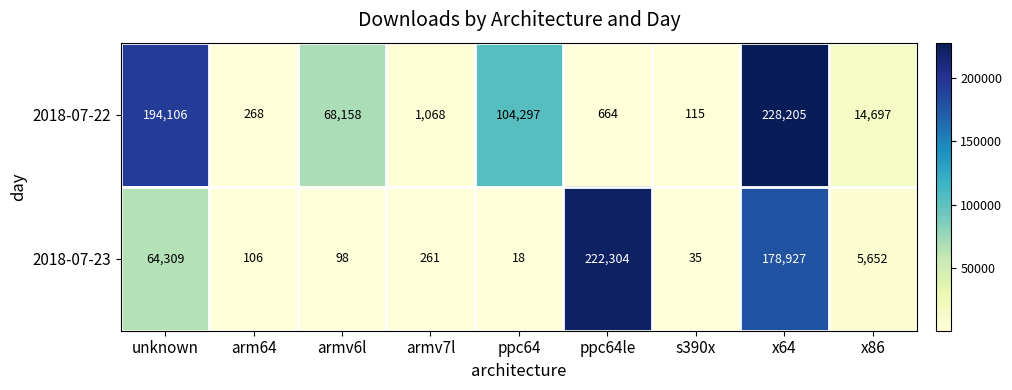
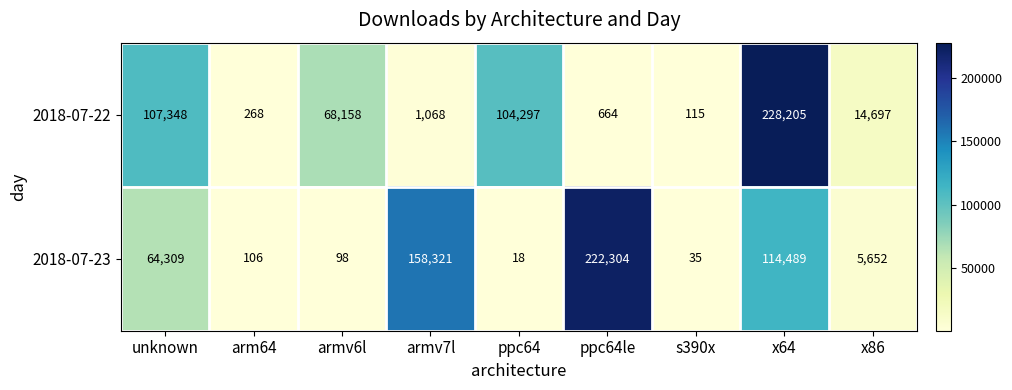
  {
    "2018-07-22": {
-     "unknown": "194,106",
+     "unknown": "107,348",
      "arm64": "268",
      "armv6l": "68,158",
      "armv7l": "1,068",
      "ppc64": "104,297",
      "ppc64le": "664",
      "s390x": "115",
      "x64": "228,205",
      "x86": "14,697"
    },
    "2018-07-23": {
      "unknown": "64,309",
      "arm64": "106",
      "armv6l": "98",
-     "armv7l": "261",
+     "armv7l": "158,321",
      "ppc64": "18",
      "ppc64le": "222,304",
      "s390x": "35",
-     "x64": "178,927",
+     "x64": "114,489",
      "x86": "5,652"
    }
  }
